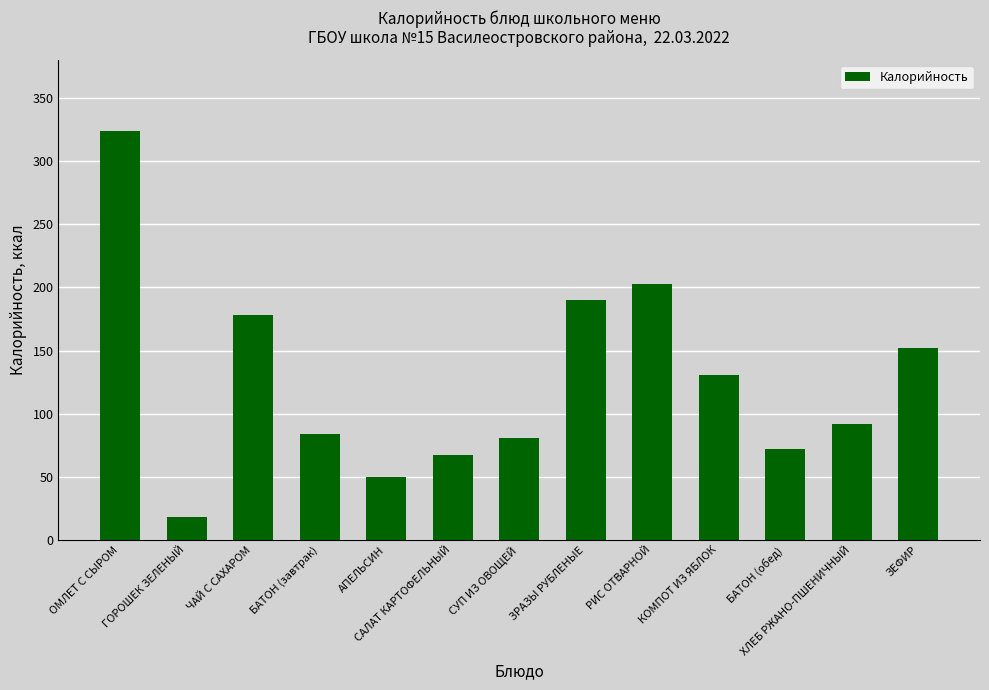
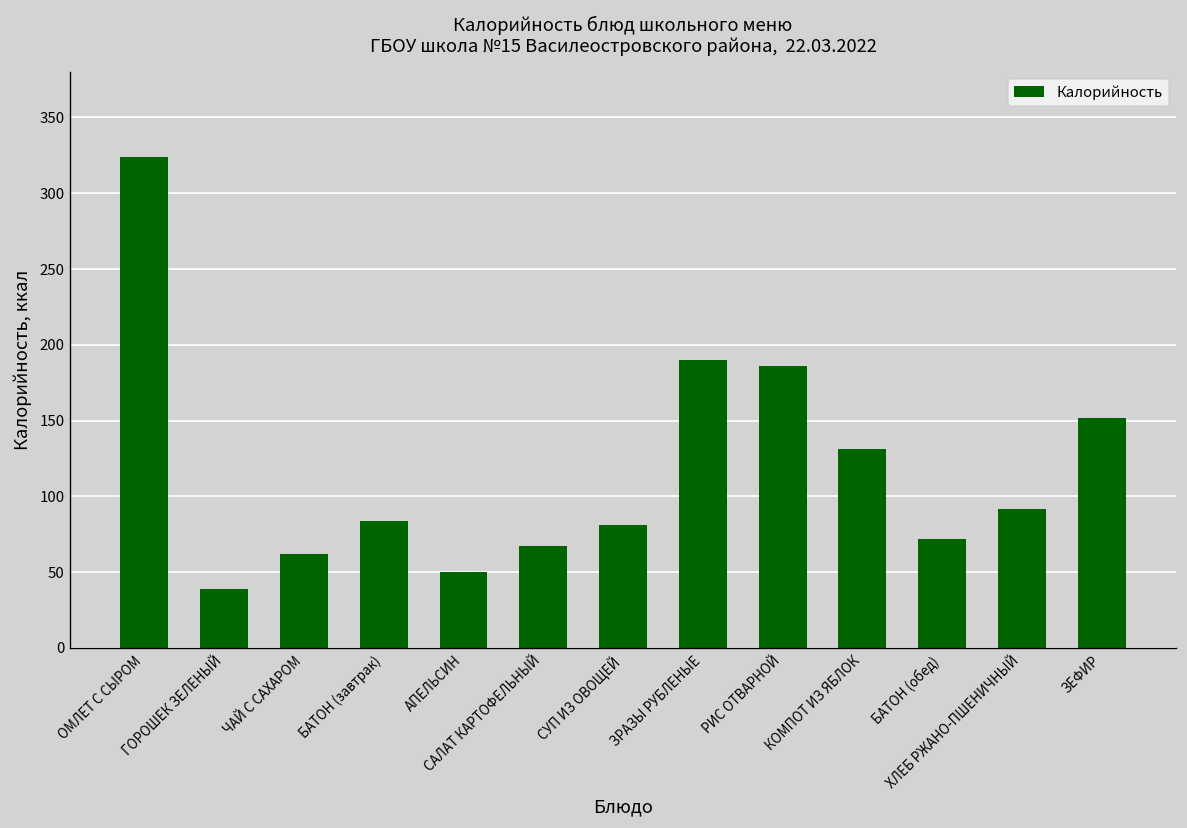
  {
    "ОМЛЕТ С СЫРОМ": 324,
-   "ГОРОШЕК ЗЕЛЕНЫЙ": 18,
-   "ЧАЙ С САХАРОМ": 178,
+   "ГОРОШЕК ЗЕЛЕНЫЙ": 39,
+   "ЧАЙ С САХАРОМ": 62,
    "БАТОН (завтрак)": 84,
    "АПЕЛЬСИН": 50,
    "САЛАТ КАРТОФЕЛЬНЫЙ": 67,
    "СУП ИЗ ОВОЩЕЙ": 81,
    "ЗРАЗЫ РУБЛЕНЫЕ": 190,
-   "РИС ОТВАРНОЙ": 203,
+   "РИС ОТВАРНОЙ": 186,
    "КОМПОТ ИЗ ЯБЛОК": 131,
    "БАТОН (обед)": 72,
    "ХЛЕБ РЖАНО-ПШЕНИЧНЫЙ": 92,
    "ЗЕФИР": 152
  }
